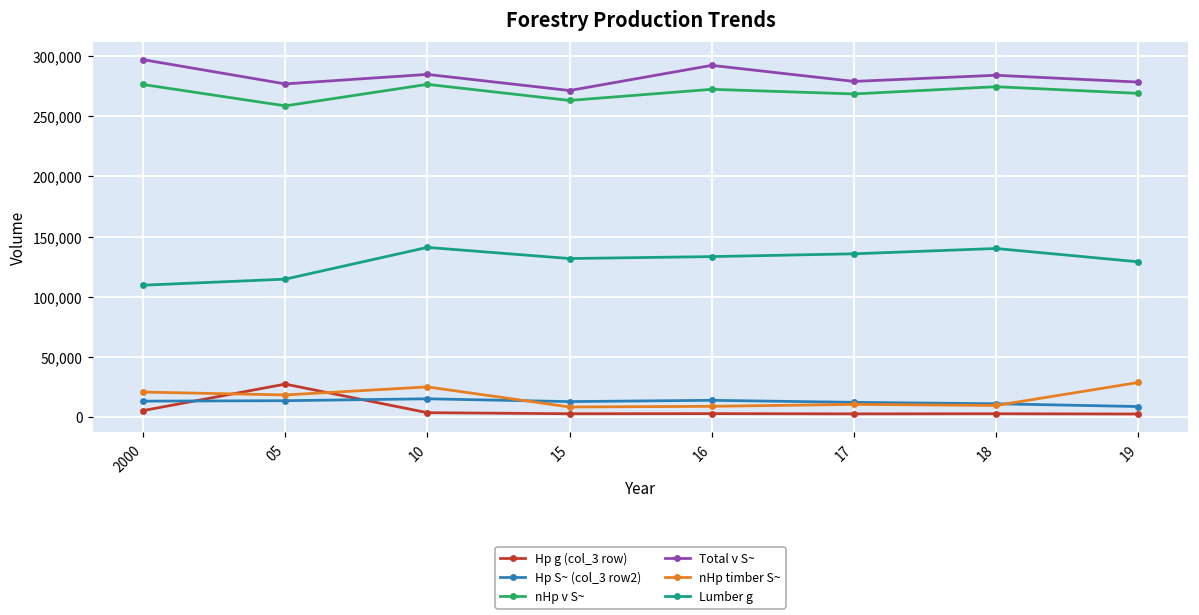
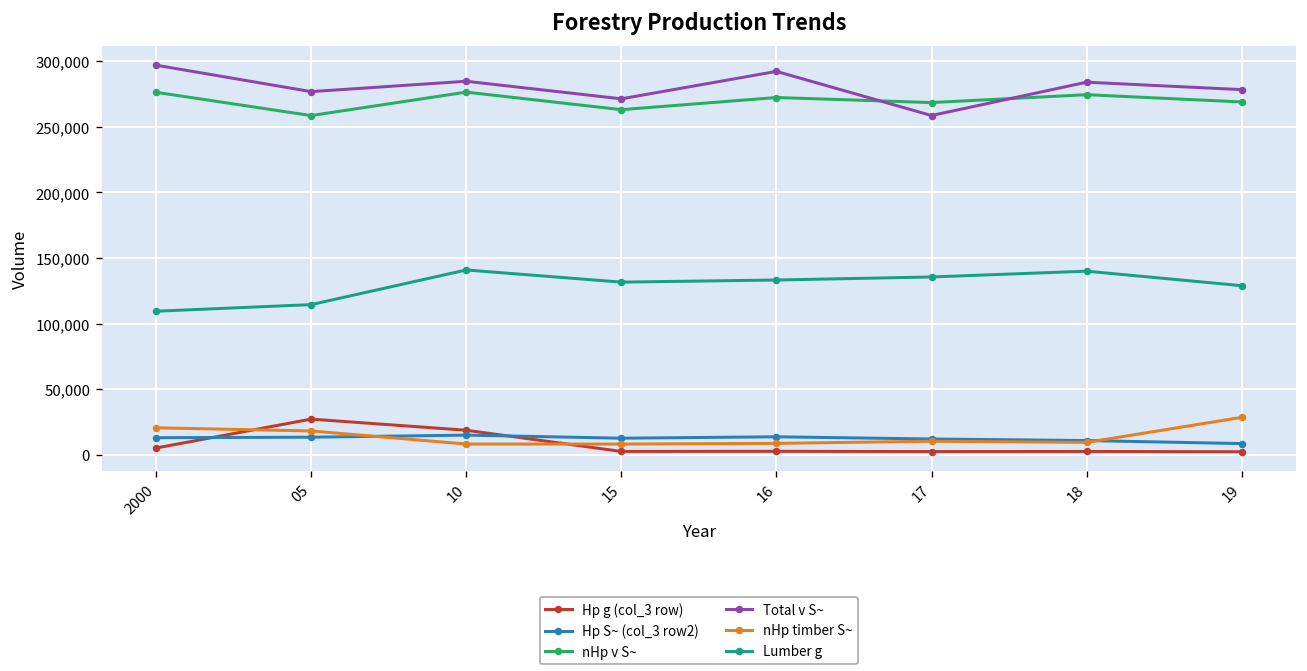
  {
    "Hp g (col_3 row)": {
      "2000": "5,000",
      "05": "27,000",
-     "10": "4,000",
+     "10": "19,000",
      "15": "3,000",
      "16": "3,000",
      "17": "3,000",
      "18": "3,000",
      "19": "2,000"
    },
    "Hp S~ (col_3 row2)": {
      "2000": "13,000",
      "05": "13,000",
      "10": "15,000",
      "15": "13,000",
      "16": "14,000",
      "19": "9,000"
    },
    "Total v S~": {
      "2000": "297,000",
      "05": "277,000",
      "10": "285,000",
      "15": "271,000",
      "16": "292,000",
-     "17": "279,000",
+     "17": "259,000",
      "18": "284,000",
      "19": "278,000"
    },
    "nHp timber S~": {
      "2000": "21,000",
      "05": "18,000",
-     "10": "25,000",
+     "10": "8,000",
      "15": "8,000",
      "16": "9,000",
      "19": "29,000"
    }
  }
